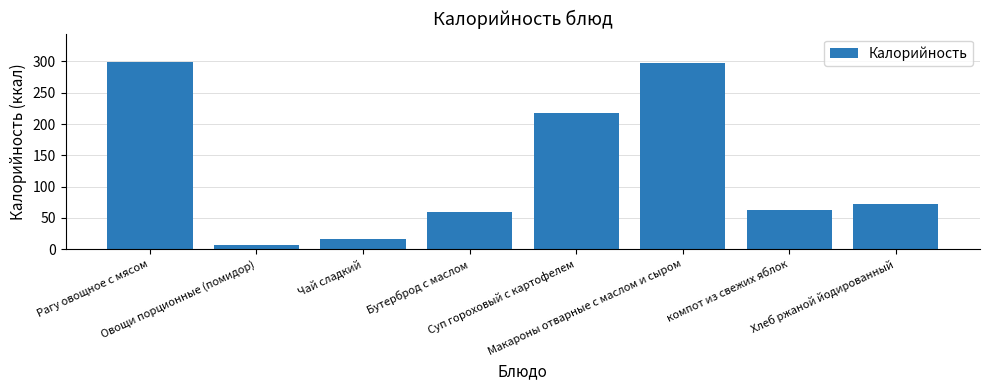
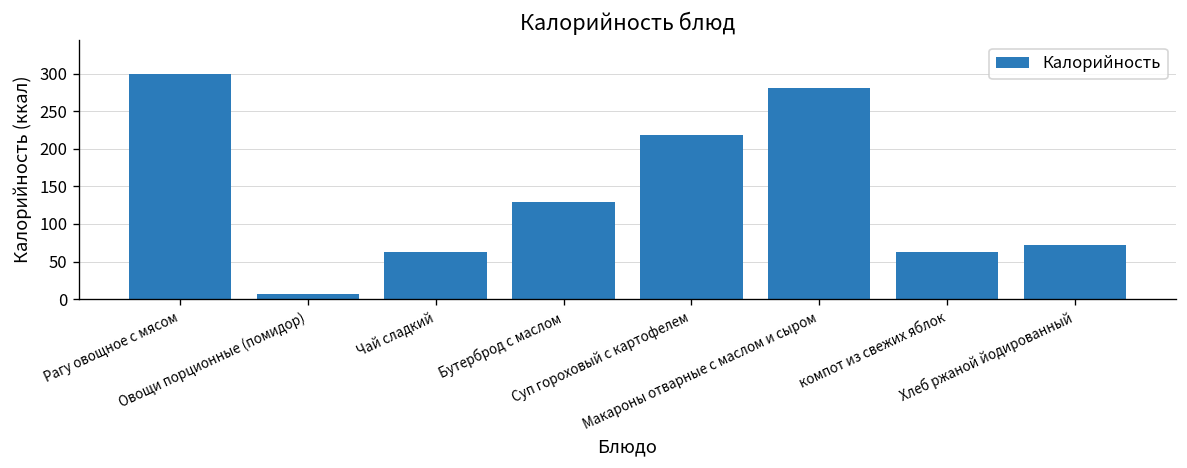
  {
    "Рагу овощное с мясом": 300,
    "Овощи порционные (помидор)": 10,
-   "Чай сладкий": 20,
-   "Бутерброд с маслом": 60,
+   "Чай сладкий": 60,
+   "Бутерброд с маслом": 130,
    "Суп гороховый с картофелем": 220,
-   "Макароны отварные с маслом и сыром": 300,
+   "Макароны отварные с маслом и сыром": 280,
    "компот из свежих яблок": 60,
    "Хлеб ржаной йодированный": 70
  }
